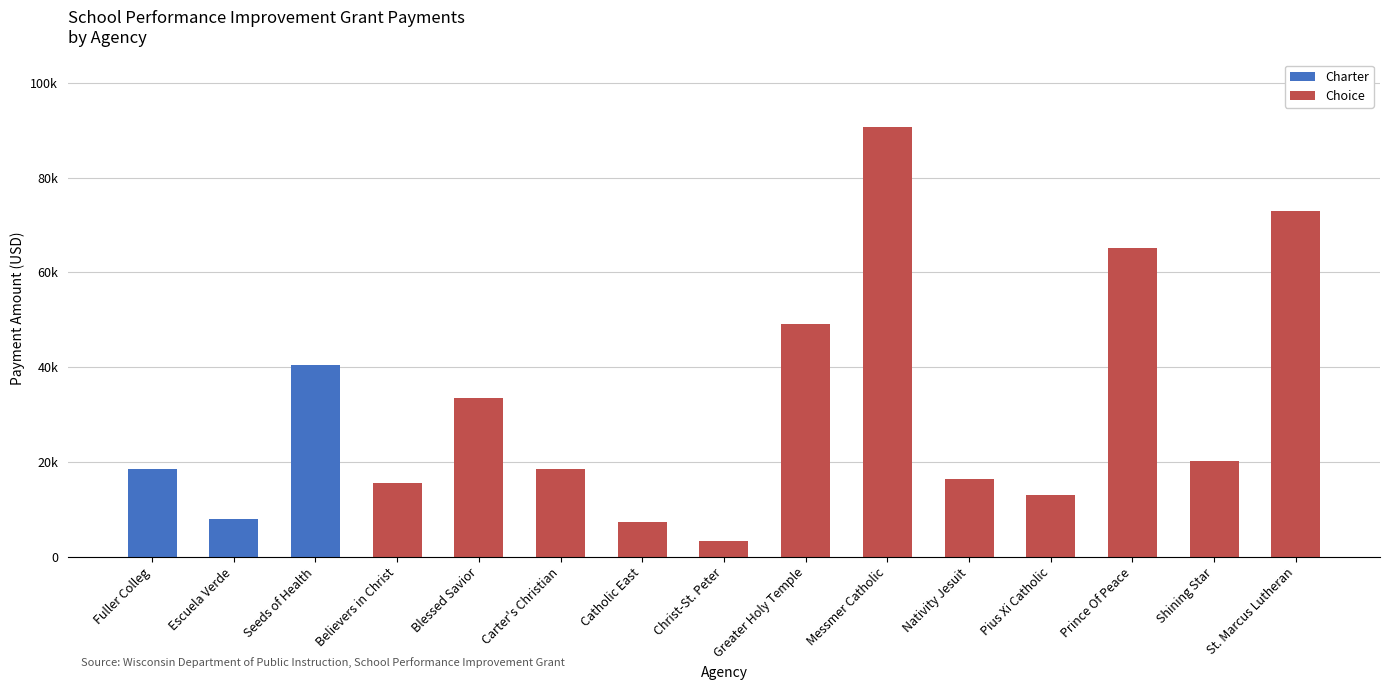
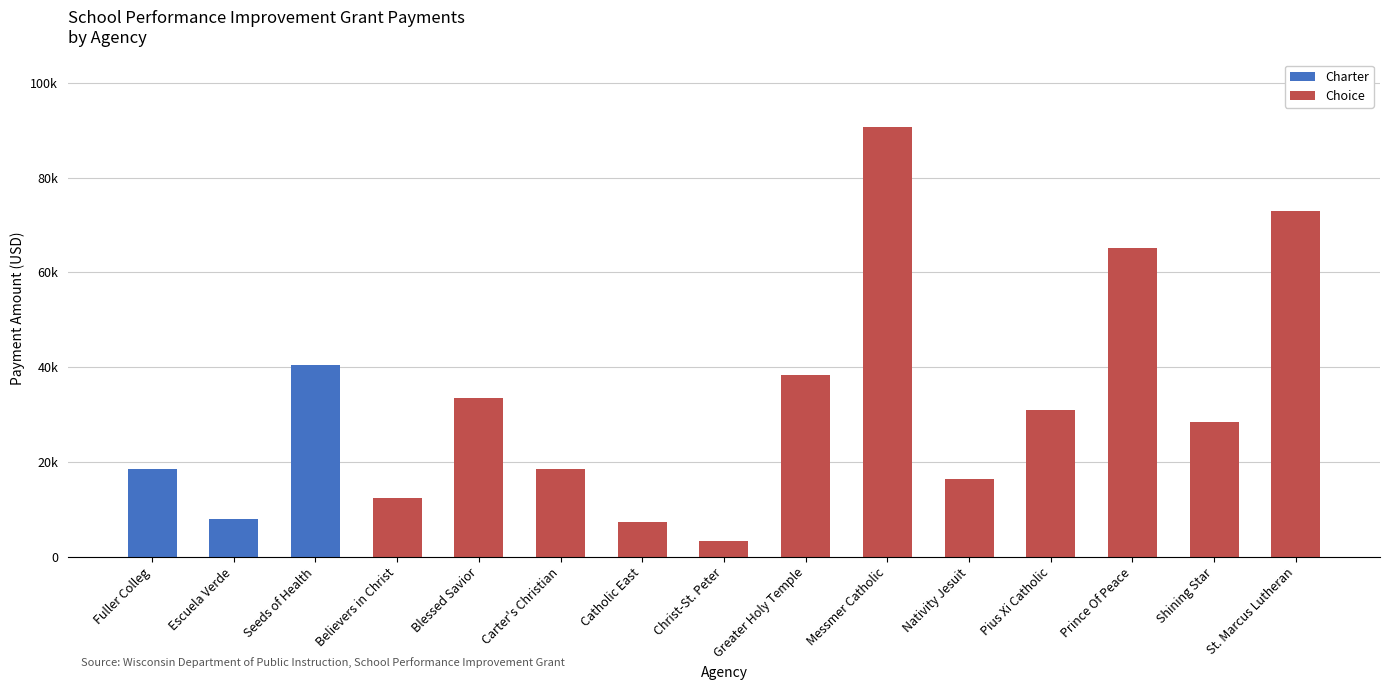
  {
    "Charter": {
      "Fuller Colleg": 19000,
      "Escuela Verde": 8000,
      "Seeds of Health": 41000,
      "Believers in Christ": 0,
      "Blessed Savior": 0,
      "Carter's Christian": 0,
      "Catholic East": 0,
      "Christ-St. Peter": 0,
      "Greater Holy Temple": 0,
      "Messmer Catholic": 0,
      "Nativity Jesuit": 0,
      "Pius Xi Catholic": 0,
      "Prince Of Peace": 0,
      "Shining Star": 0,
      "St. Marcus Lutheran": 0
    },
    "Choice": {
-     "Believers in Christ": 15000,
-     "Greater Holy Temple": 49000,
-     "Pius Xi Catholic": 13000,
-     "Shining Star": 20000
+     "Believers in Christ": 12000,
+     "Greater Holy Temple": 38000,
+     "Pius Xi Catholic": 31000,
+     "Shining Star": 28000
    }
  }
